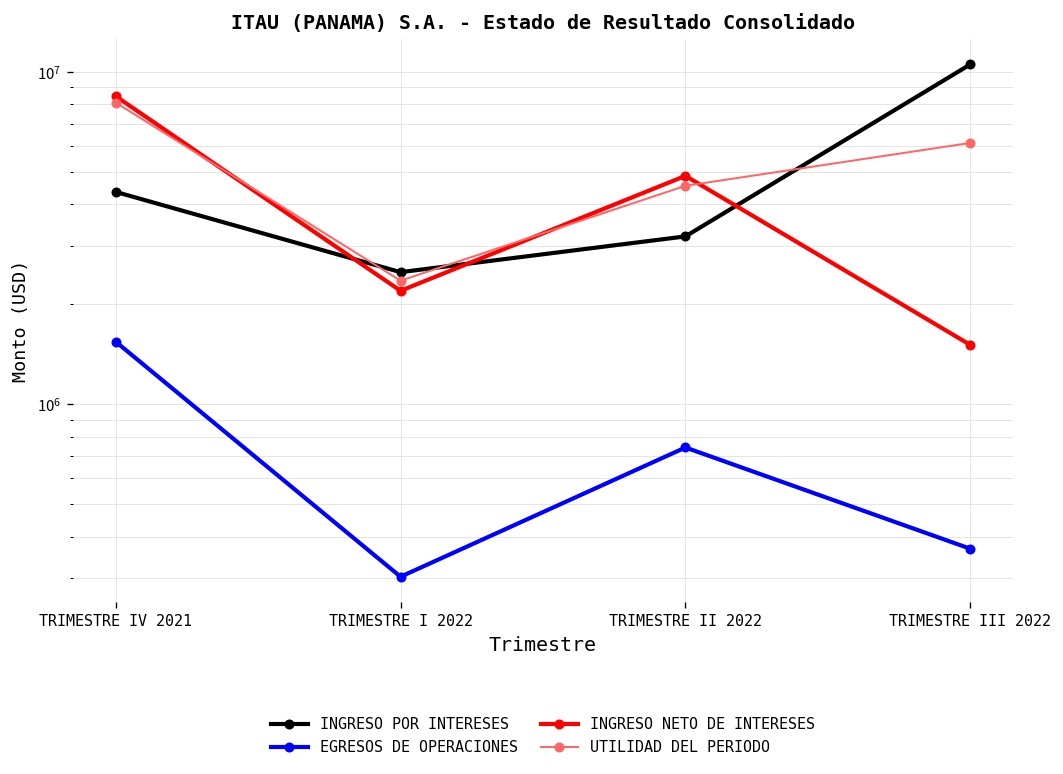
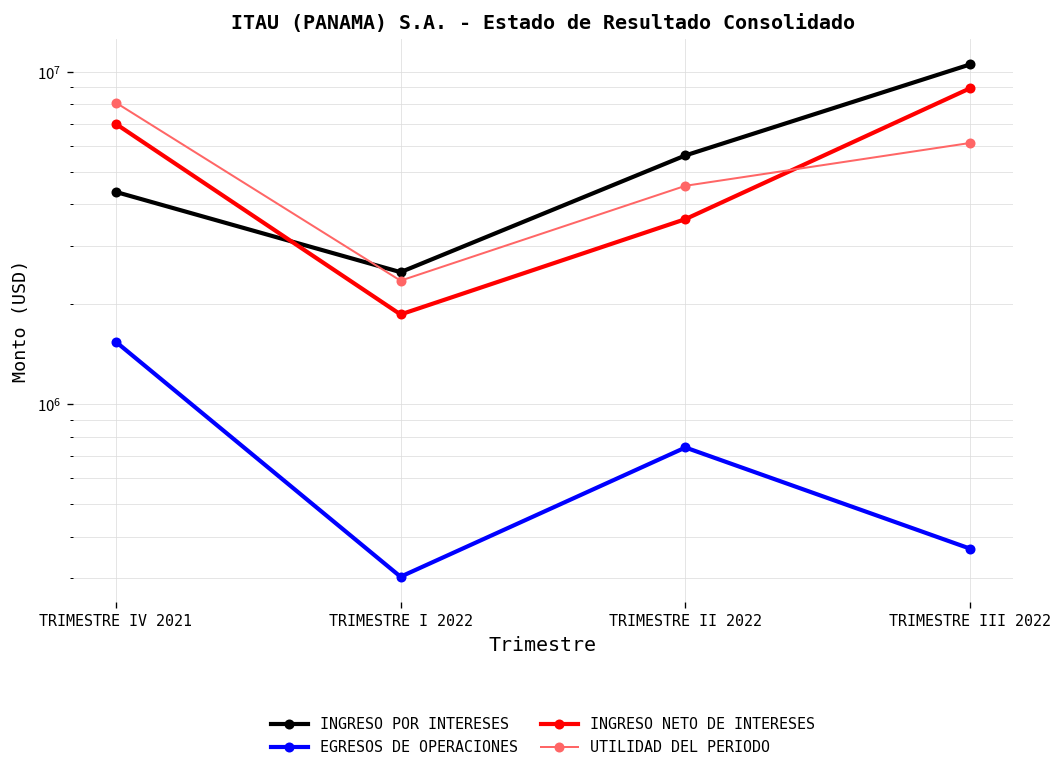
  {
    "INGRESO POR INTERESES": {
      "TRIMESTRE IV 2021": 4400000,
      "TRIMESTRE I 2022": 2500000,
-     "TRIMESTRE II 2022": 3200000,
+     "TRIMESTRE II 2022": 5600000,
      "TRIMESTRE III 2022": 10600000
    },
    "EGRESOS DE OPERACIONES": {
      "TRIMESTRE IV 2021": 1500000,
      "TRIMESTRE I 2022": 300000,
      "TRIMESTRE II 2022": 740000,
      "TRIMESTRE III 2022": 370000
    },
    "INGRESO NETO DE INTERESES": {
-     "TRIMESTRE IV 2021": 8500000,
-     "TRIMESTRE I 2022": 2200000,
-     "TRIMESTRE II 2022": 4900000,
-     "TRIMESTRE III 2022": 1500000
+     "TRIMESTRE IV 2021": 7000000,
+     "TRIMESTRE I 2022": 1900000,
+     "TRIMESTRE II 2022": 3600000,
+     "TRIMESTRE III 2022": 8900000
    },
    "UTILIDAD DEL PERIODO": {
      "TRIMESTRE IV 2021": 8100000,
      "TRIMESTRE I 2022": 2400000,
      "TRIMESTRE II 2022": 4500000,
      "TRIMESTRE III 2022": 6100000
    }
  }
